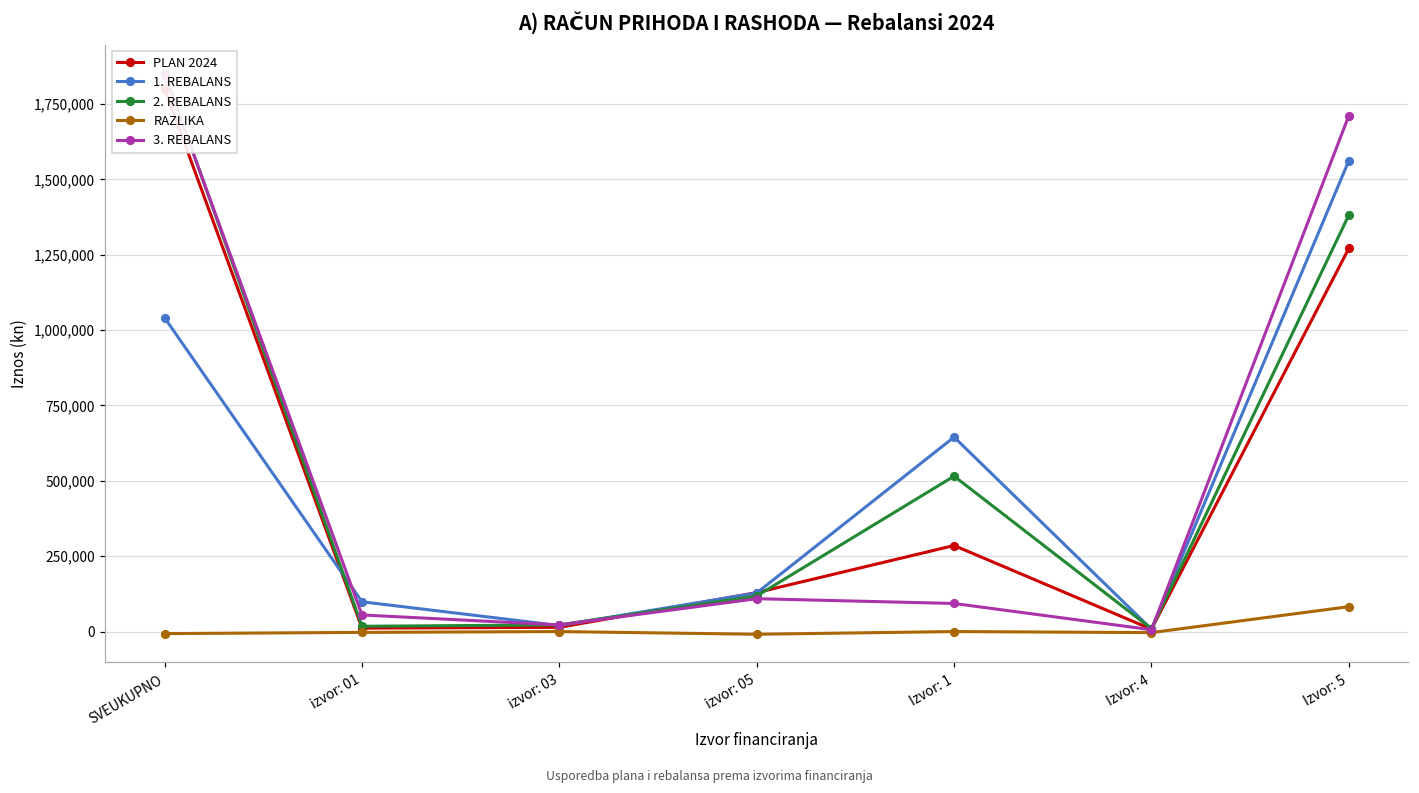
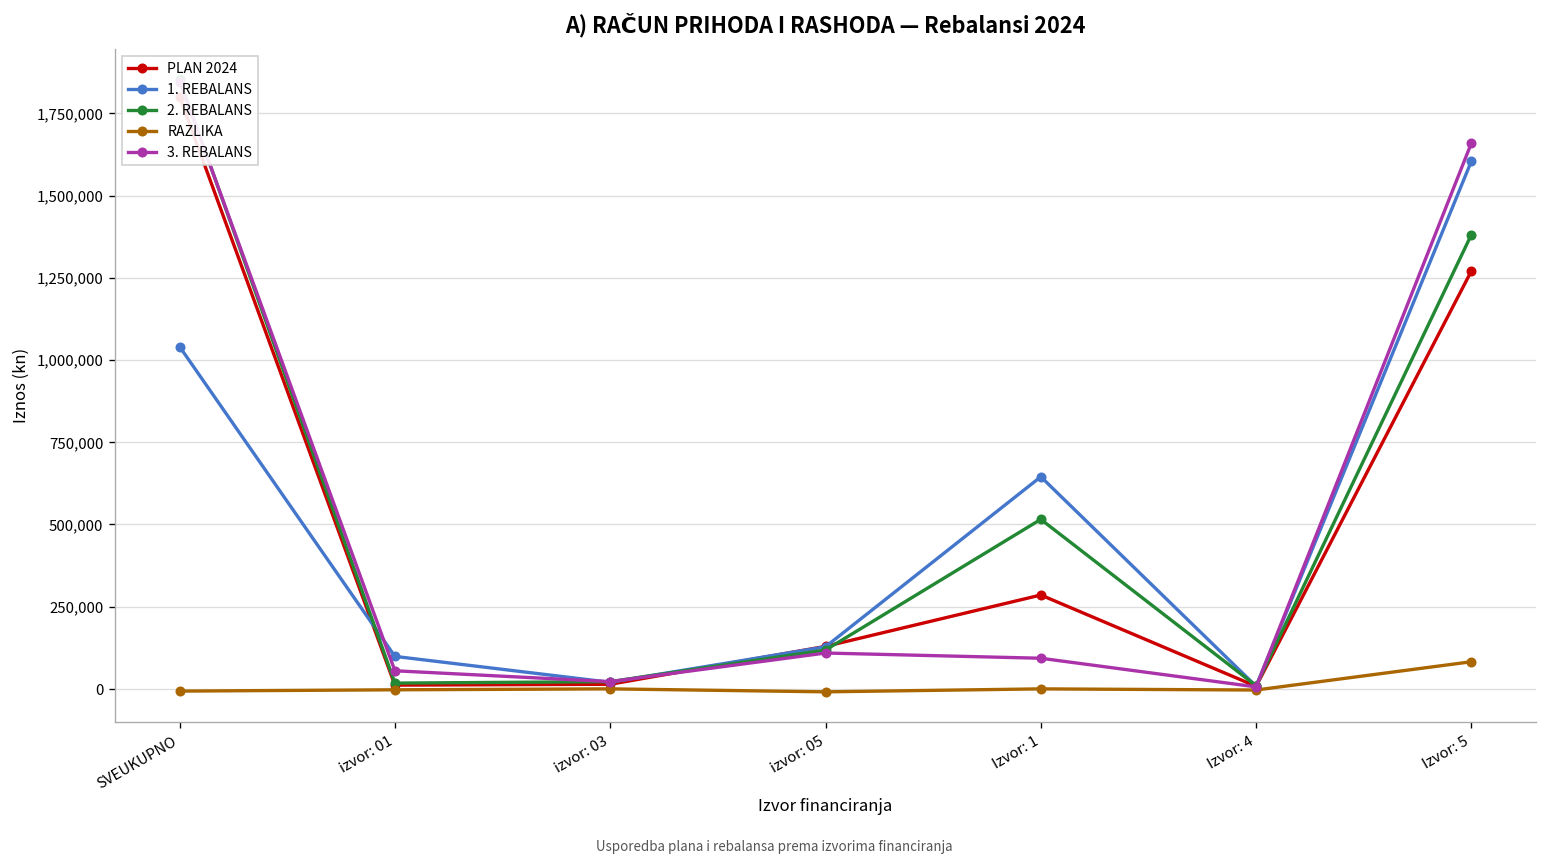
  {
    "PLAN 2024": {
      "Izvor: 1": "290,000",
      "Izvor: 5": "1,270,000"
    },
    "1. REBALANS": {
      "SVEUKUPNO": "1,040,000",
      "izvor: 01": "100,000",
      "Izvor: 1": "650,000",
-     "Izvor: 5": "1,560,000"
+     "Izvor: 5": "1,600,000"
    },
    "2. REBALANS": {
      "Izvor: 1": "520,000",
      "Izvor: 5": "1,380,000"
    },
    "RAZLIKA": {
      "SVEUKUPNO": "-10,000",
      "izvor: 01": "0",
      "izvor: 03": "0",
      "izvor: 05": "-10,000",
      "Izvor: 1": "0",
      "Izvor: 4": "0",
      "Izvor: 5": "80,000"
    },
    "3. REBALANS": {
      "izvor: 01": "60,000",
      "Izvor: 1": "90,000",
-     "Izvor: 5": "1,710,000"
+     "Izvor: 5": "1,660,000"
    }
  }
